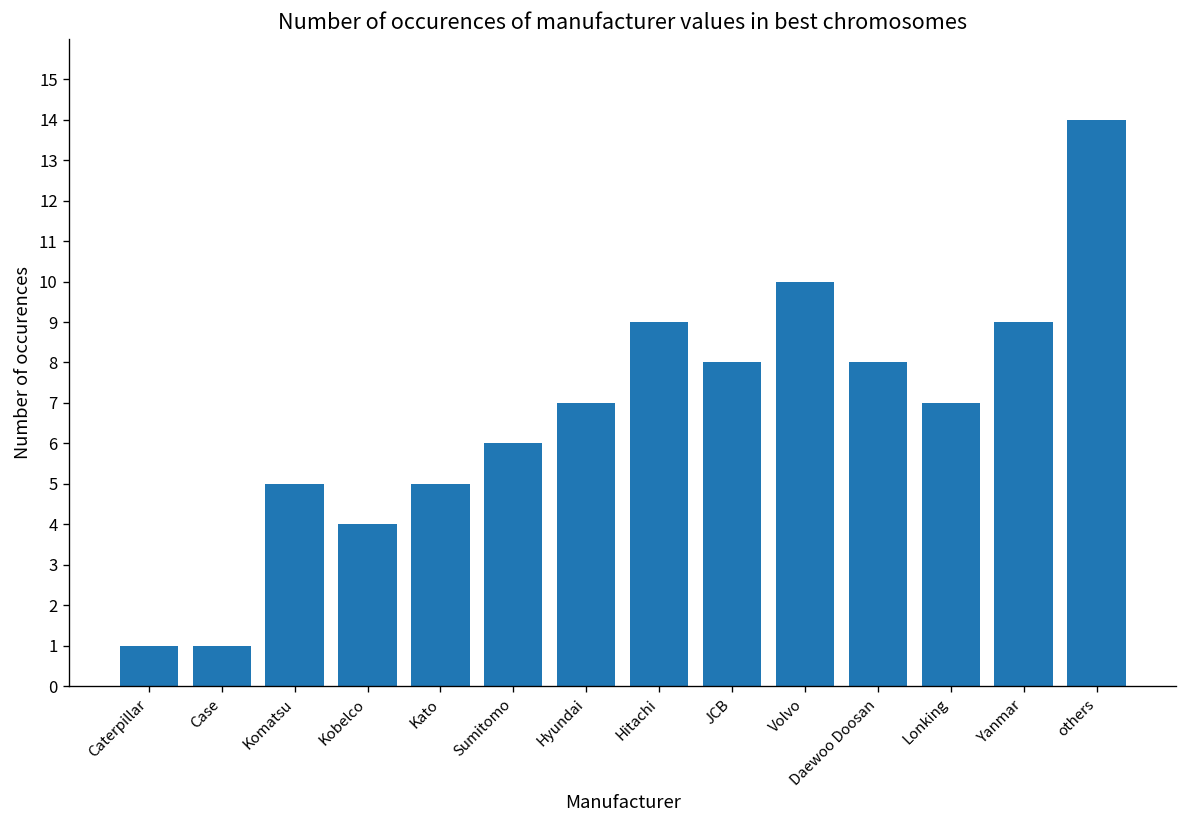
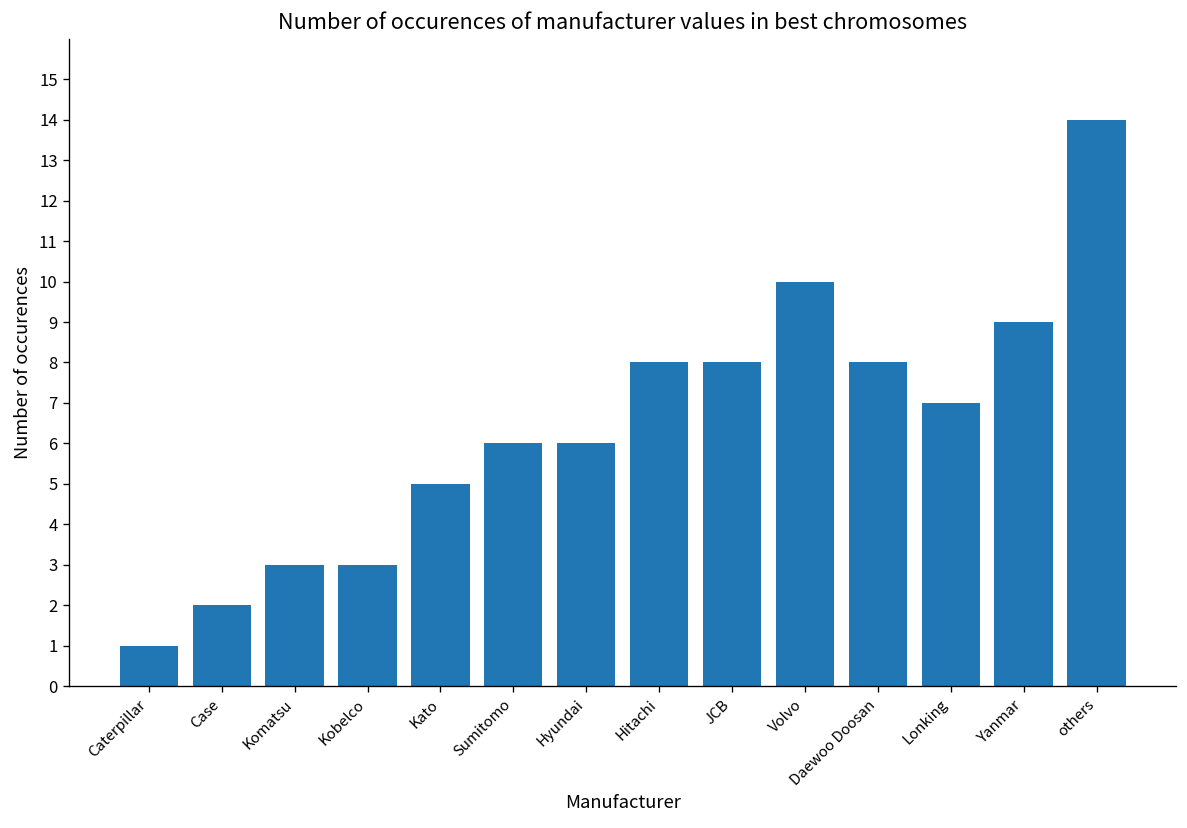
  {
    "Caterpillar": 1,
-   "Case": 1,
-   "Komatsu": 5,
-   "Kobelco": 4,
+   "Case": 2,
+   "Komatsu": 3,
+   "Kobelco": 3,
    "Kato": 5,
    "Sumitomo": 6,
-   "Hyundai": 7,
-   "Hitachi": 9,
+   "Hyundai": 6,
+   "Hitachi": 8,
    "JCB": 8,
    "Volvo": 10,
    "Daewoo Doosan": 8,
    "Lonking": 7,
    "Yanmar": 9,
    "others": 14
  }
